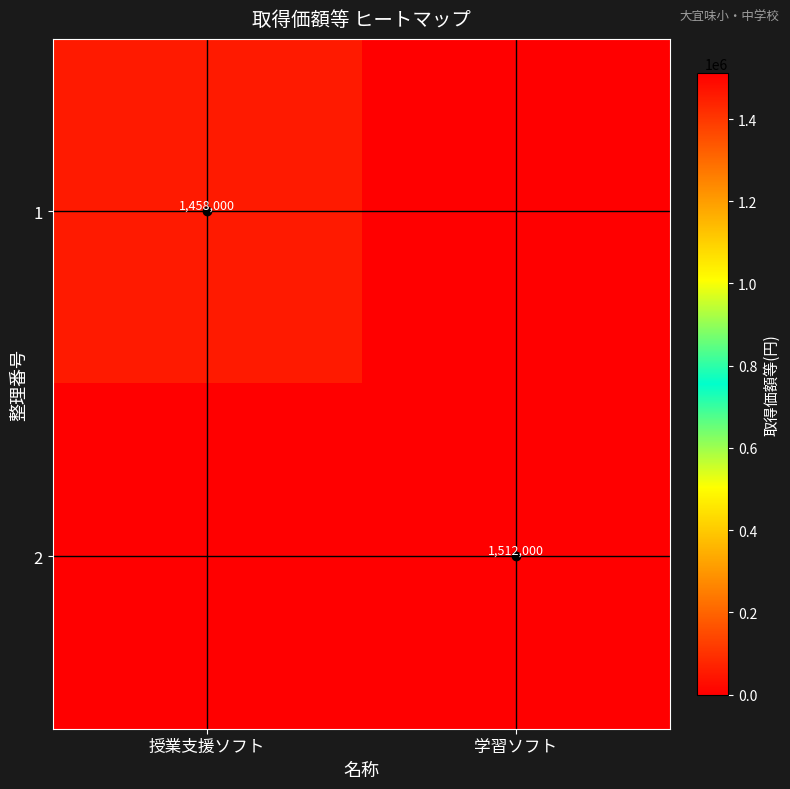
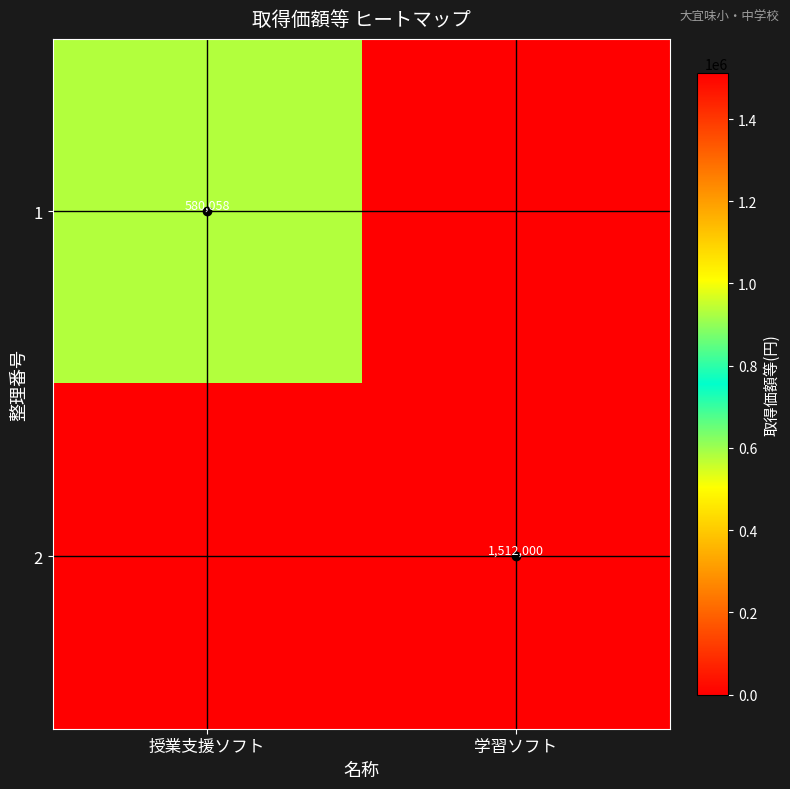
  {
    "1": {
-     "授業支援ソフト": "1,458,000"
+     "授業支援ソフト": "580,058"
    }
  }
